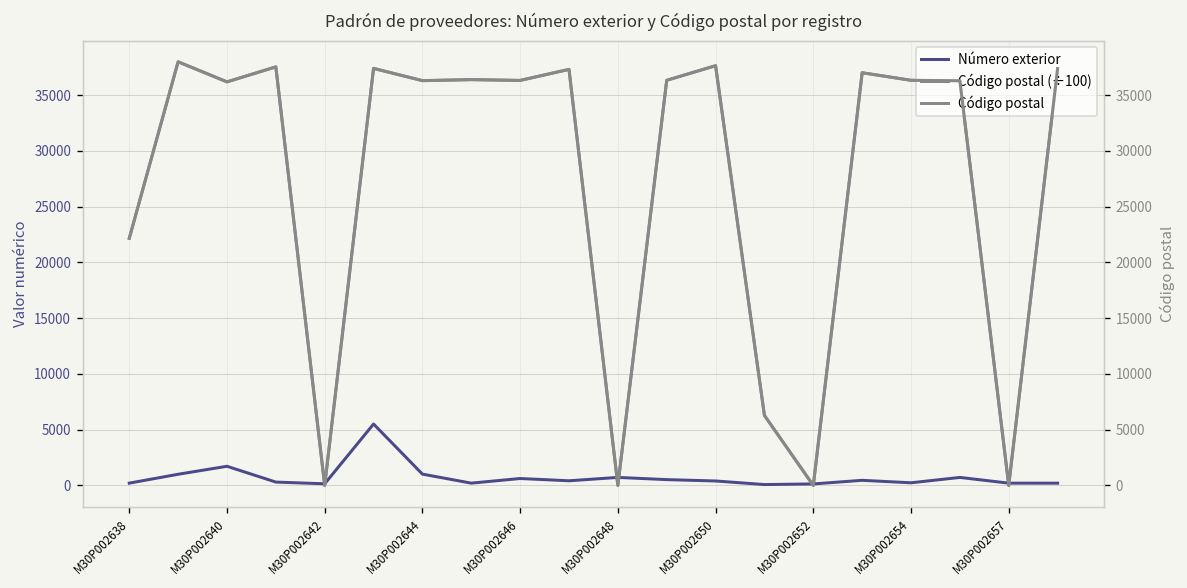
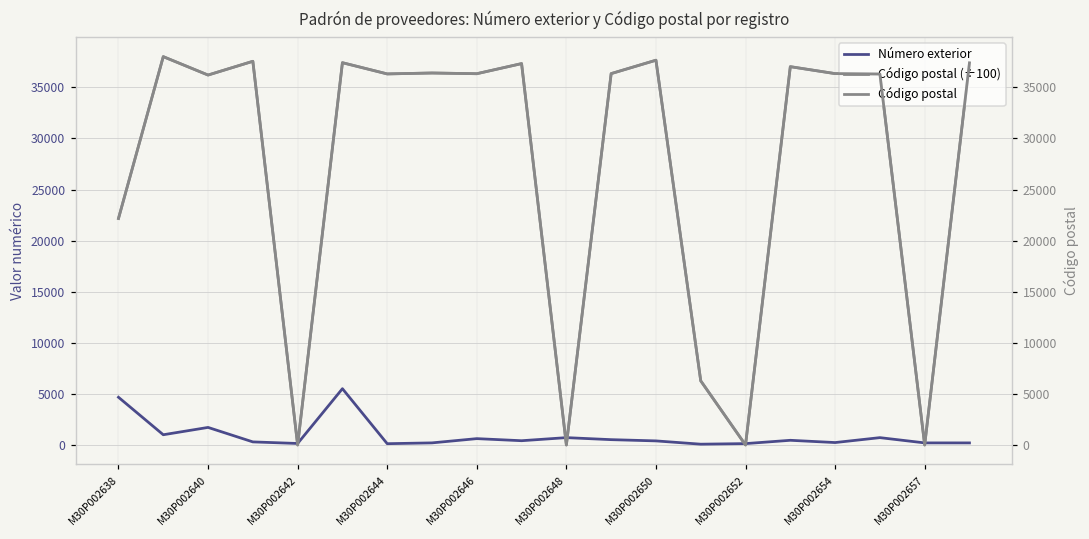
  {
    "Número exterior": {
-     "M30P002638": 0,
+     "M30P002638": 5000,
      "M30P002640": 2000,
-     "M30P002644": 1000,
+     "M30P002644": 0,
      "M30P002646": 1000,
      "M30P002648": 1000,
      "M30P002650": 0,
      "M30P002654": 0
    },
    "Código postal": {
      "M30P002638": 22000,
      "M30P002640": 36000,
      "M30P002642": 0,
      "M30P002644": 36000,
      "M30P002646": 36000,
      "M30P002648": 0,
      "M30P002650": 38000,
      "M30P002652": 0,
      "M30P002654": 36000,
      "M30P002657": 0
    }
  }
